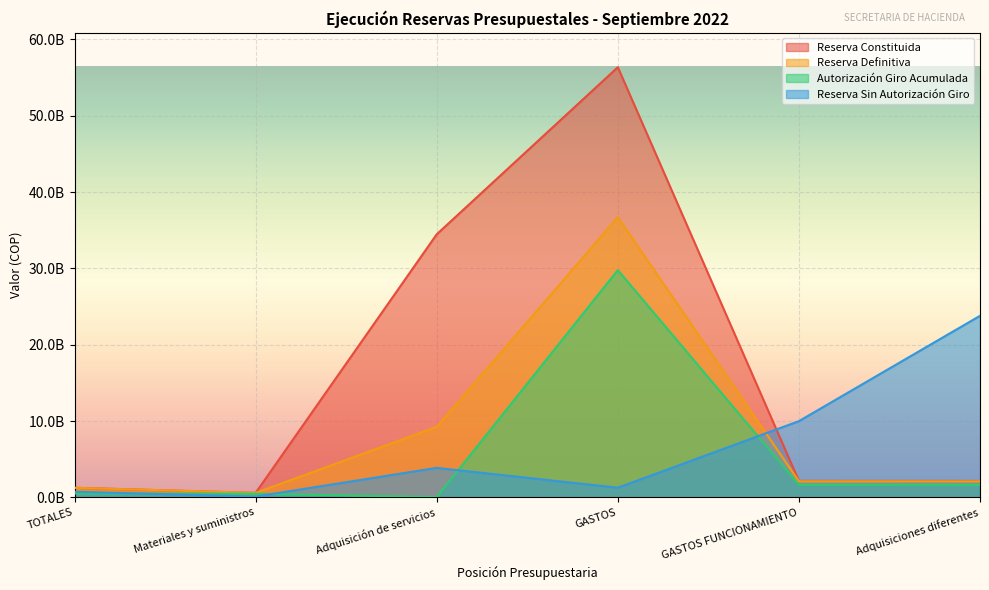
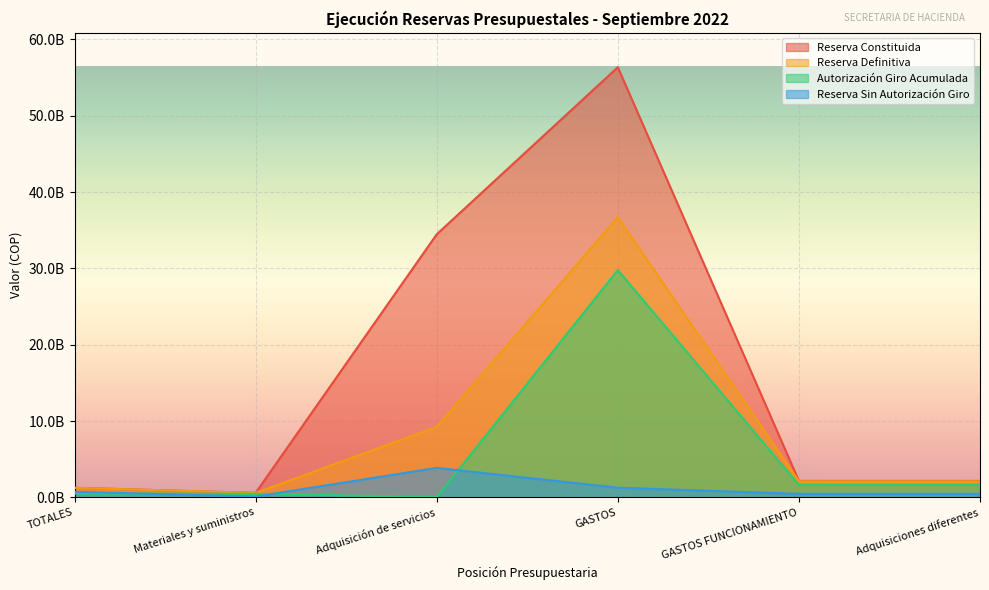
  {
    "Reserva Constituida": {
      "Adquisición de servicios": 34000000000,
      "GASTOS": 56000000000
    },
    "Reserva Definitiva": {
      "Adquisición de servicios": 9000000000,
      "GASTOS": 37000000000
    },
    "Autorización Giro Acumulada": {
      "Adquisición de servicios": 0,
      "GASTOS": 30000000000,
      "GASTOS FUNCIONAMIENTO": 2000000000,
      "Adquisiciones diferentes": 2000000000
    },
    "Reserva Sin Autorización Giro": {
      "Materiales y suministros": 0,
      "Adquisición de servicios": 4000000000,
      "GASTOS": 1000000000,
-     "GASTOS FUNCIONAMIENTO": 10000000000,
-     "Adquisiciones diferentes": 24000000000
+     "GASTOS FUNCIONAMIENTO": 0,
+     "Adquisiciones diferentes": 0
    }
  }
